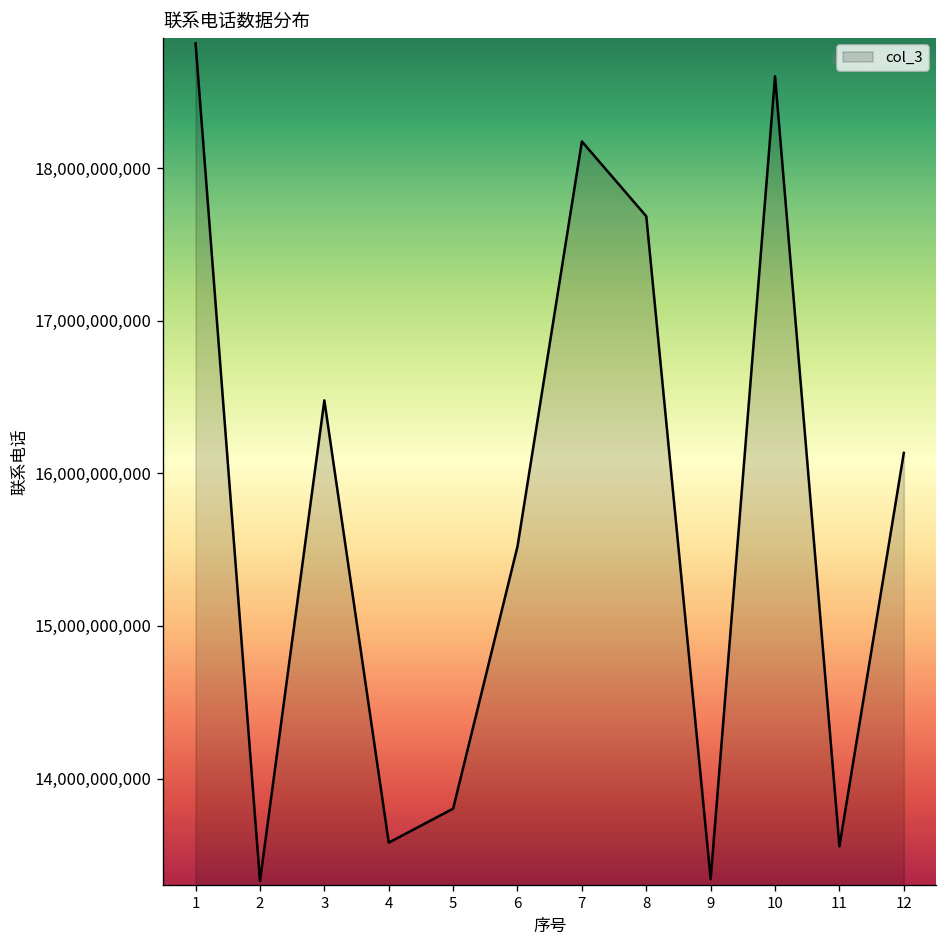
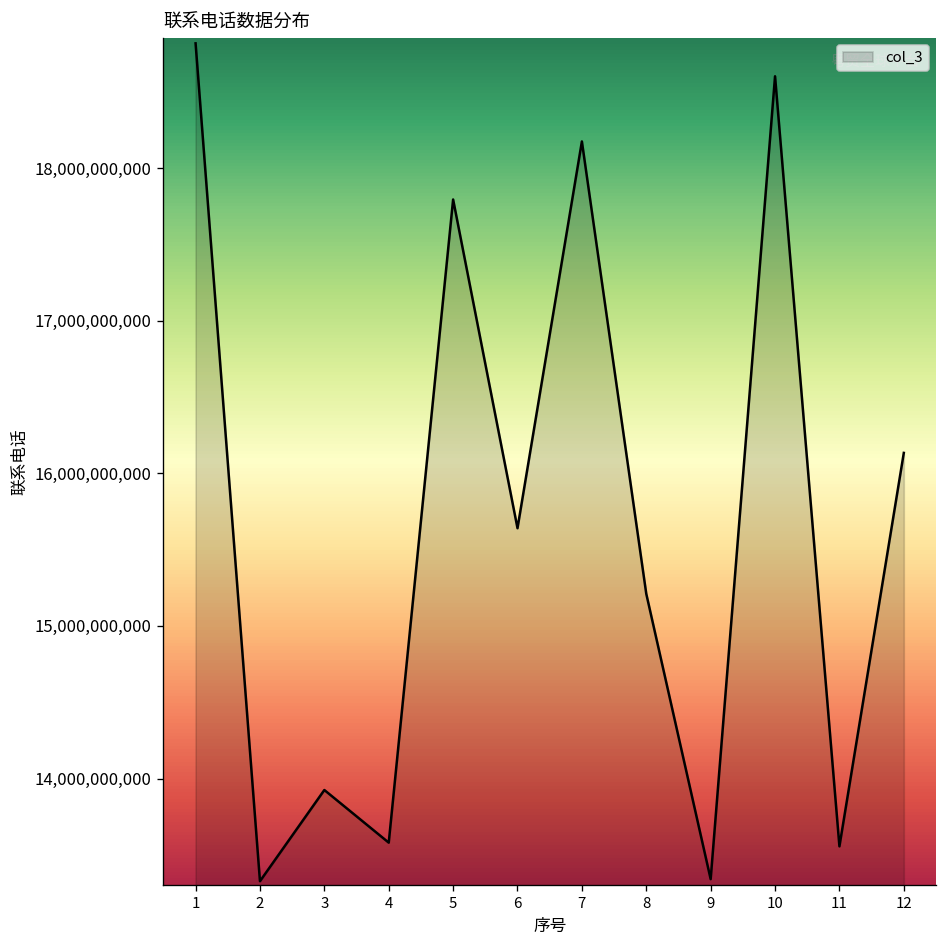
  {
    "1": "18,820,000,000",
    "2": "13,330,000,000",
-   "3": "16,480,000,000",
+   "3": "13,930,000,000",
    "4": "13,580,000,000",
-   "5": "13,800,000,000",
-   "6": "15,520,000,000",
+   "5": "17,790,000,000",
+   "6": "15,640,000,000",
    "7": "18,170,000,000",
-   "8": "17,680,000,000",
+   "8": "15,210,000,000",
    "9": "13,340,000,000",
    "10": "18,600,000,000",
    "11": "13,560,000,000",
    "12": "16,130,000,000"
  }
